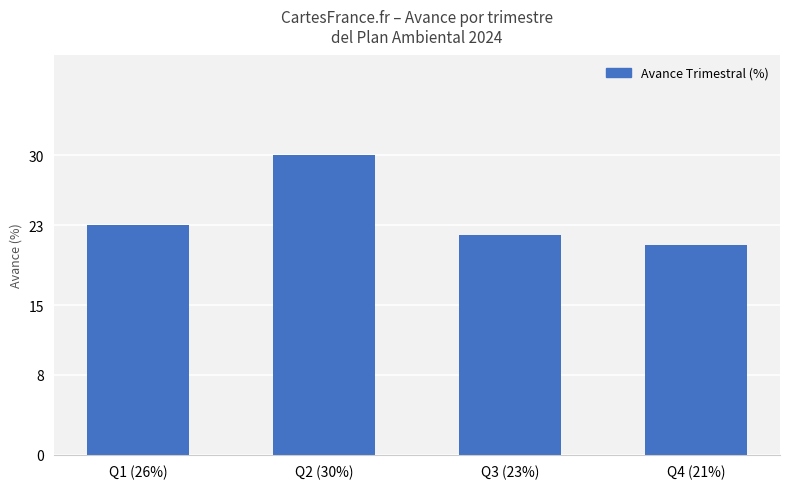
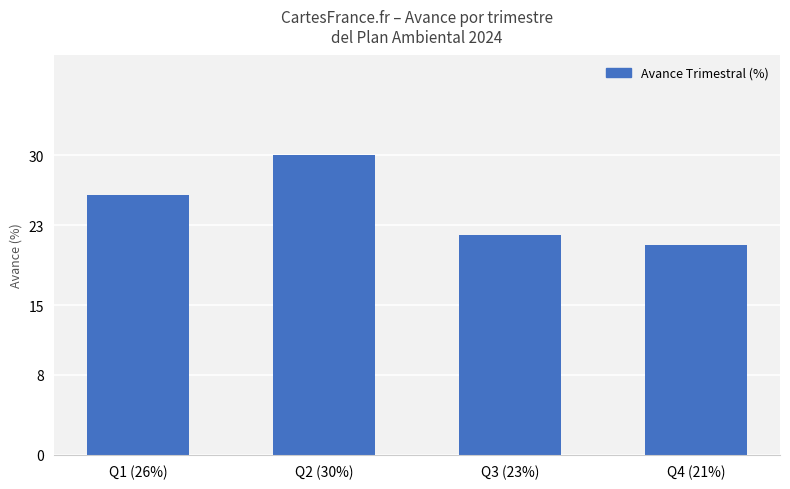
  {
-   "Q1 (26%)": 23,
+   "Q1 (26%)": 26,
    "Q2 (30%)": 30,
    "Q3 (23%)": 22,
    "Q4 (21%)": 21
  }
